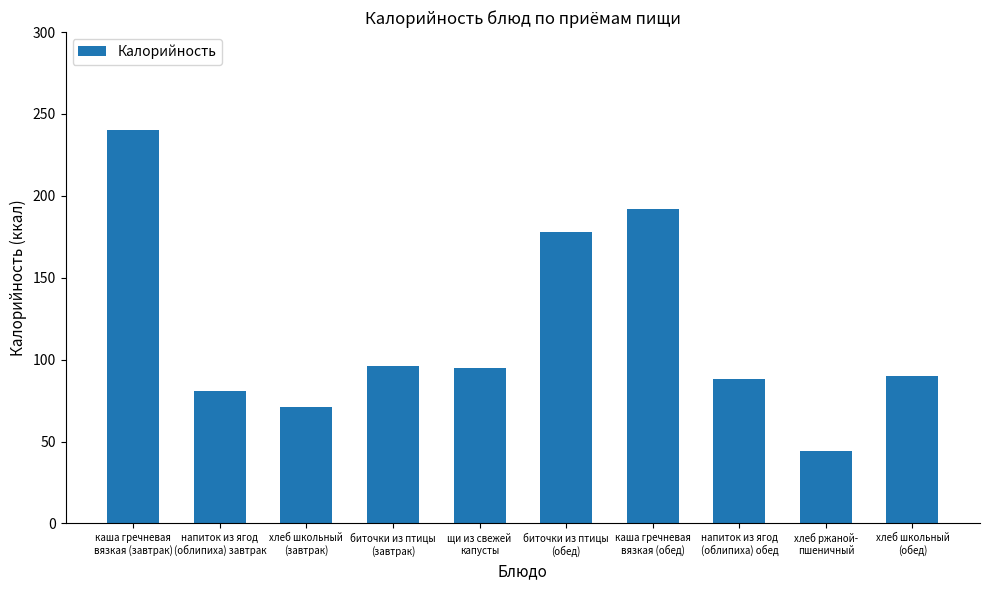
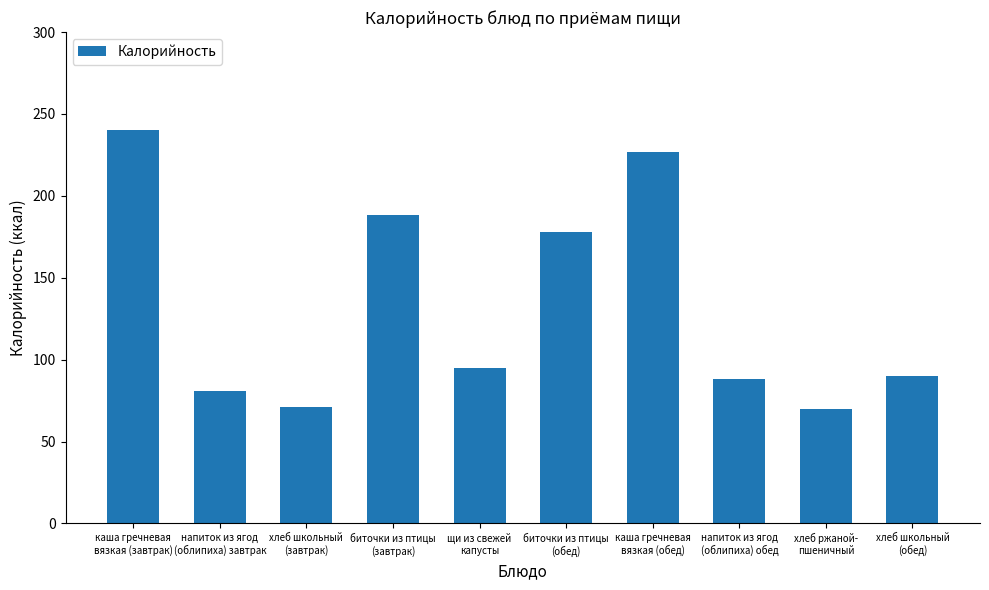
  {
    "каша гречневая вязкая (завтрак)": 240,
    "напиток из ягод (облипиха) завтрак": 81,
    "хлеб школьный (завтрак)": 71,
-   "биточки из птицы (завтрак)": 96,
+   "биточки из птицы (завтрак)": 188,
    "щи из свежей капусты": 95,
    "биточки из птицы (обед)": 178,
-   "каша гречневая вязкая (обед)": 192,
+   "каша гречневая вязкая (обед)": 227,
    "напиток из ягод (облипиха) обед": 88,
-   "хлеб ржаной- пшеничный": 44,
+   "хлеб ржаной- пшеничный": 70,
    "хлеб школьный (обед)": 90
  }
